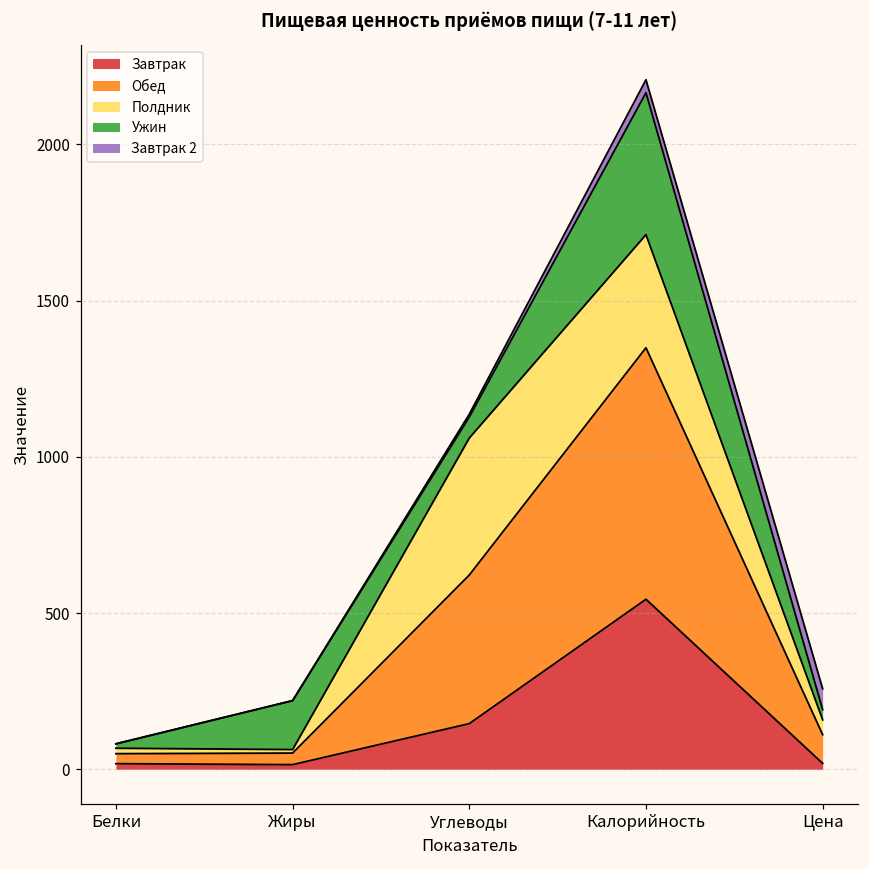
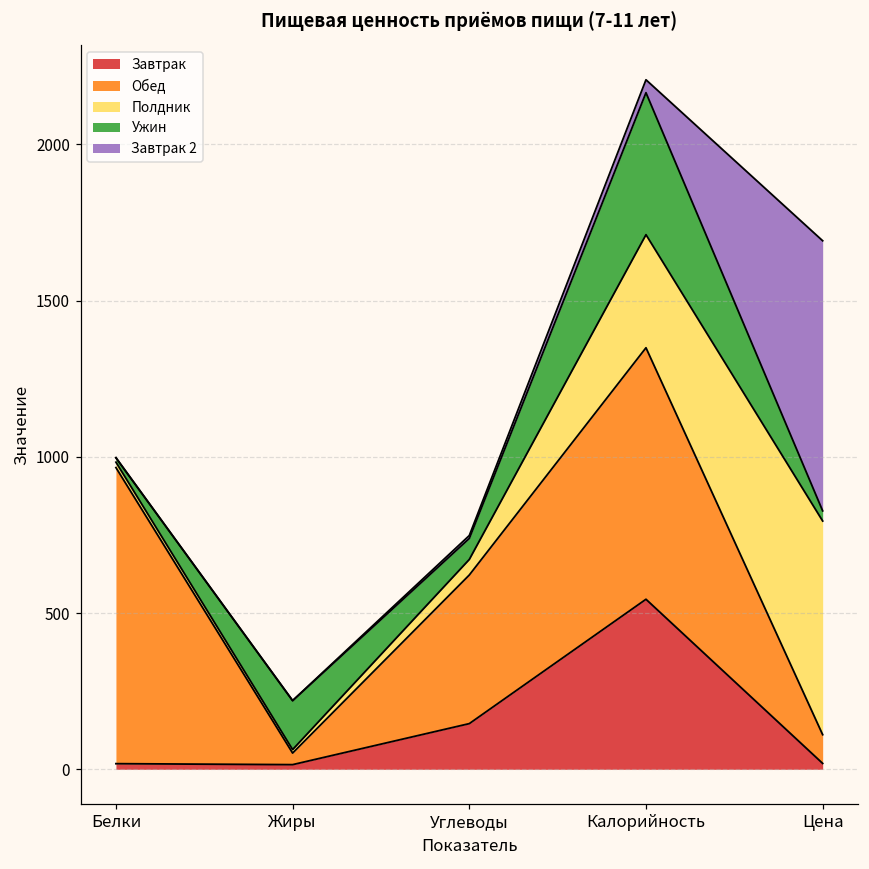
  {
    "Завтрак": {
      "Белки": 20,
      "Жиры": 10,
      "Углеводы": 150,
      "Калорийность": 540,
      "Цена": 20
    },
    "Обед": {
-     "Белки": 30,
+     "Белки": 950,
      "Жиры": 40,
      "Углеводы": 480,
      "Калорийность": 800,
      "Цена": 90
    },
    "Полдник": {
      "Белки": 20,
      "Жиры": 10,
-     "Углеводы": 440,
+     "Углеводы": 50,
      "Калорийность": 360,
-     "Цена": 50
+     "Цена": 680
    },
    "Ужин": {
      "Углеводы": 70,
      "Калорийность": 450,
      "Цена": 30
    },
    "Завтрак 2": {
      "Углеводы": 10,
      "Калорийность": 40,
-     "Цена": 70
+     "Цена": 860
    }
  }
